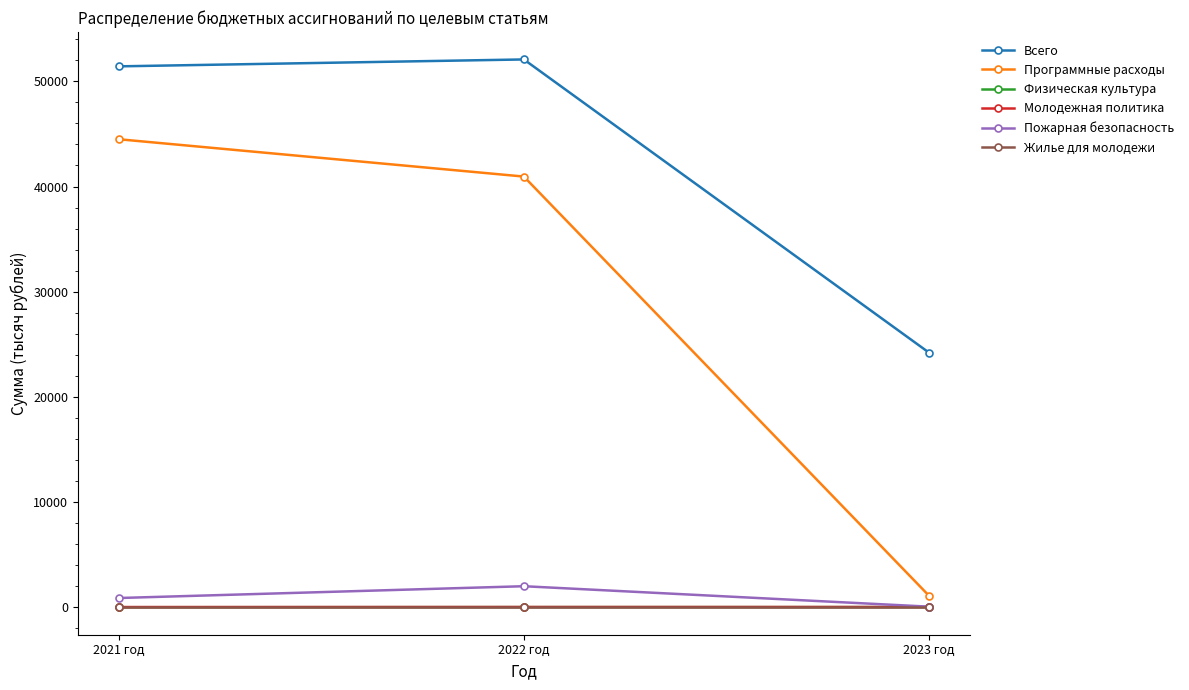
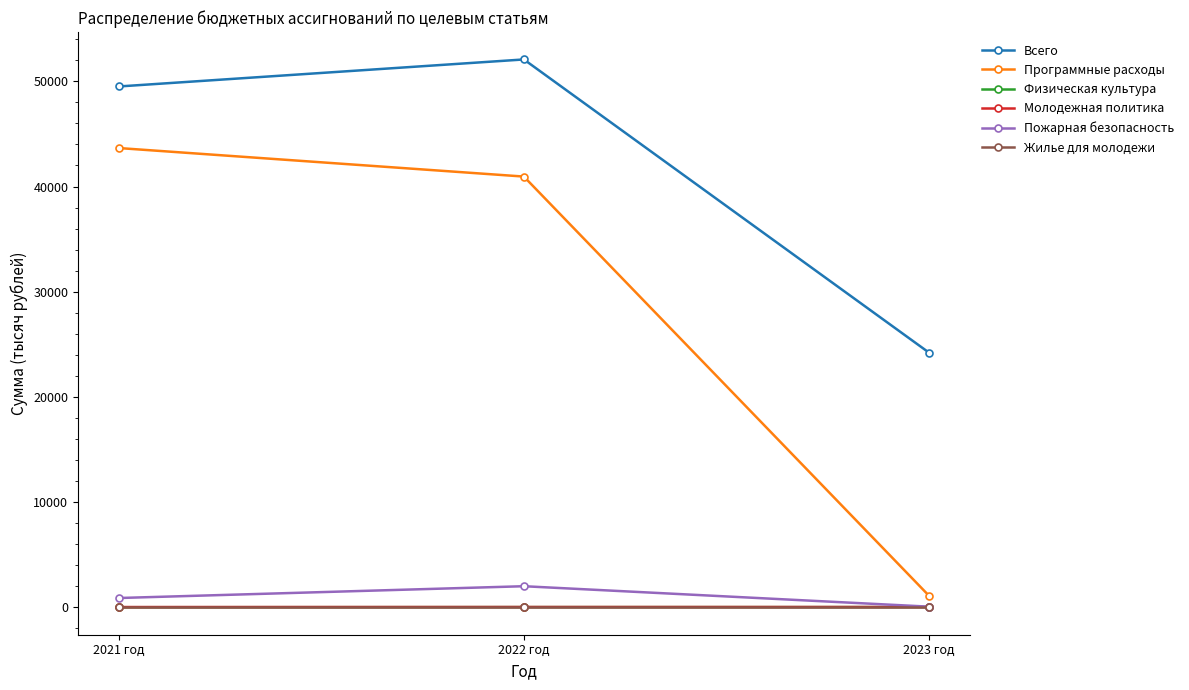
  {
    "Всего": {
-     "2021 год": 51400,
+     "2021 год": 49500,
      "2022 год": 52100,
      "2023 год": 24200
    },
    "Программные расходы": {
-     "2021 год": 44500,
+     "2021 год": 43700,
      "2022 год": 40900,
      "2023 год": 1100
    },
    "Жилье для молодежи": {
      "2021 год": 0,
      "2022 год": 0
    },
    "Пожарная безопасность": {
      "2021 год": 900,
      "2022 год": 2000
    }
  }
